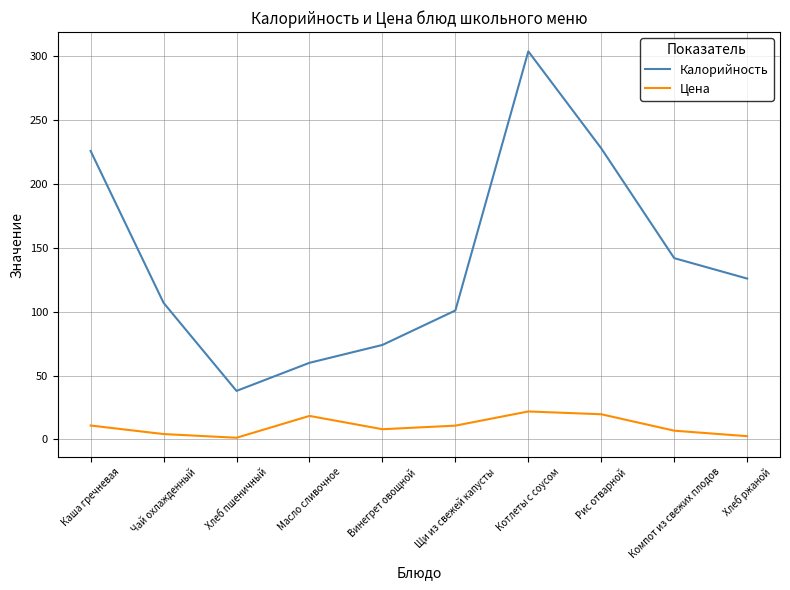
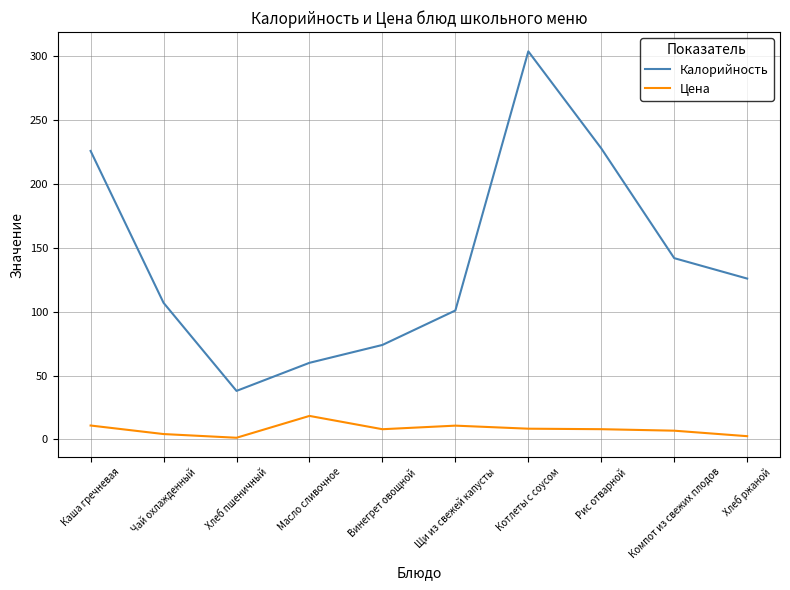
  {
    "Калорийность": {
      "Каша гречневая": 226,
      "Чай охлажденный": 107,
      "Хлеб пшеничный": 38,
      "Масло сливочное": 60,
      "Винегрет овощной": 74,
      "Щи из свежей капусты": 101,
      "Котлеты с соусом": 304,
      "Рис отварной": 228,
      "Компот из свежих плодов": 142,
      "Хлеб ржаной": 126
    },
    "Цена": {
      "Каша гречневая": 11,
      "Чай охлажденный": 4,
      "Хлеб пшеничный": 1,
      "Масло сливочное": 18,
      "Винегрет овощной": 8,
      "Щи из свежей капусты": 11,
-     "Котлеты с соусом": 22,
-     "Рис отварной": 20,
+     "Котлеты с соусом": 8,
+     "Рис отварной": 8,
      "Компот из свежих плодов": 7,
      "Хлеб ржаной": 3
    }
  }
